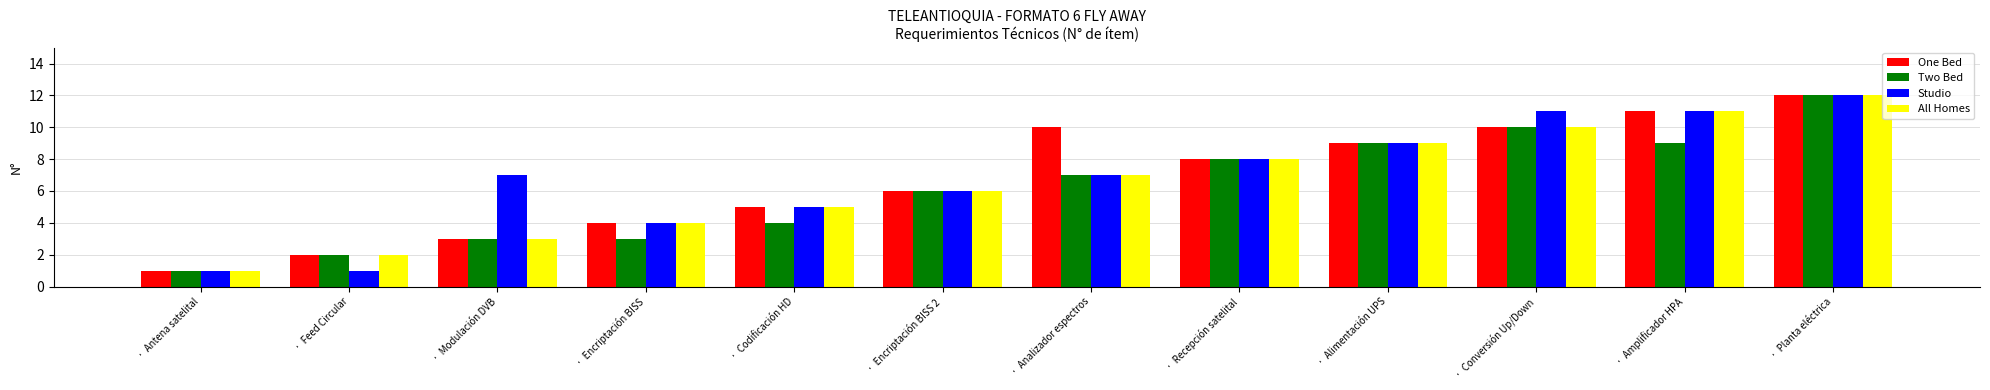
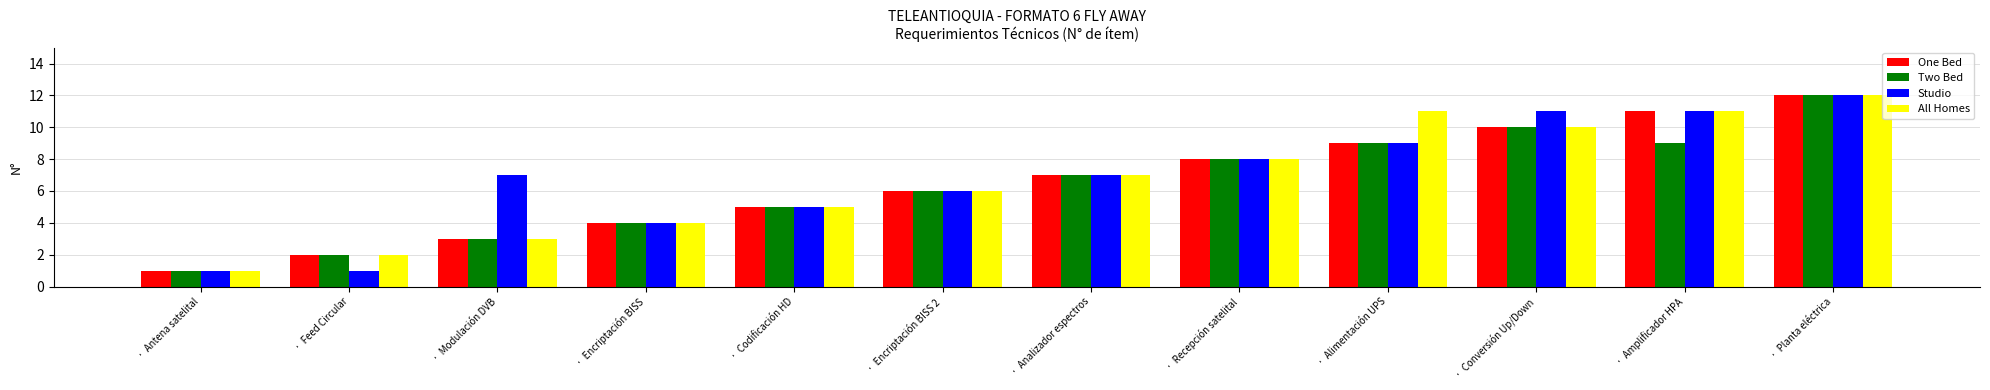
  {
    "One Bed": {
      "· Antena satelital": 1,
      "· Feed Circular": 2,
      "· Modulación DVB": 3,
      "· Encriptación BISS": 4,
      "· Codificación HD": 5,
      "· Encriptación BISS 2": 6,
-     "· Analizador espectros": 10,
+     "· Analizador espectros": 7,
      "· Recepción satelital": 8,
      "· Alimentación UPS": 9,
      "· Conversión Up/Down": 10,
      "· Amplificador HPA": 11,
      "· Planta eléctrica": 12
    },
    "Two Bed": {
      "· Antena satelital": 1,
      "· Feed Circular": 2,
      "· Modulación DVB": 3,
-     "· Encriptación BISS": 3,
-     "· Codificación HD": 4,
+     "· Encriptación BISS": 4,
+     "· Codificación HD": 5,
      "· Encriptación BISS 2": 6,
      "· Analizador espectros": 7,
      "· Recepción satelital": 8,
      "· Alimentación UPS": 9,
      "· Conversión Up/Down": 10,
      "· Amplificador HPA": 9,
      "· Planta eléctrica": 12
    },
    "Studio": {
      "· Antena satelital": 1,
      "· Feed Circular": 1,
      "· Modulación DVB": 7,
      "· Encriptación BISS": 4,
      "· Codificación HD": 5,
      "· Encriptación BISS 2": 6,
      "· Analizador espectros": 7,
      "· Recepción satelital": 8,
      "· Alimentación UPS": 9,
      "· Conversión Up/Down": 11,
      "· Amplificador HPA": 11,
      "· Planta eléctrica": 12
    },
    "All Homes": {
      "· Antena satelital": 1,
      "· Feed Circular": 2,
      "· Modulación DVB": 3,
      "· Encriptación BISS": 4,
      "· Codificación HD": 5,
      "· Encriptación BISS 2": 6,
      "· Analizador espectros": 7,
      "· Recepción satelital": 8,
-     "· Alimentación UPS": 9,
+     "· Alimentación UPS": 11,
      "· Conversión Up/Down": 10,
      "· Amplificador HPA": 11,
      "· Planta eléctrica": 12
    }
  }
